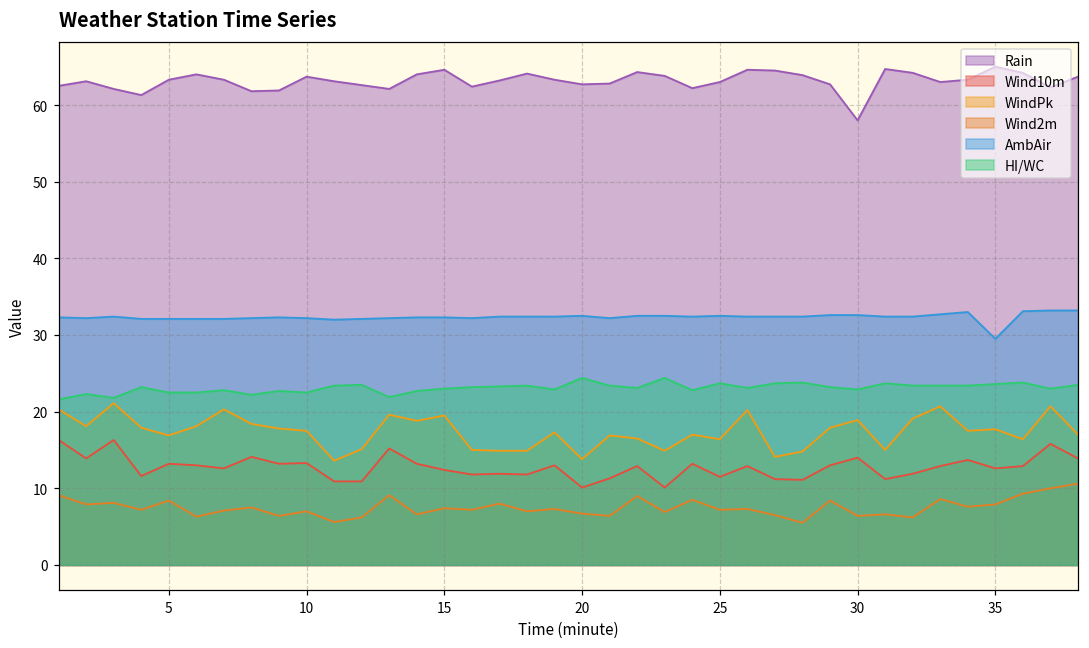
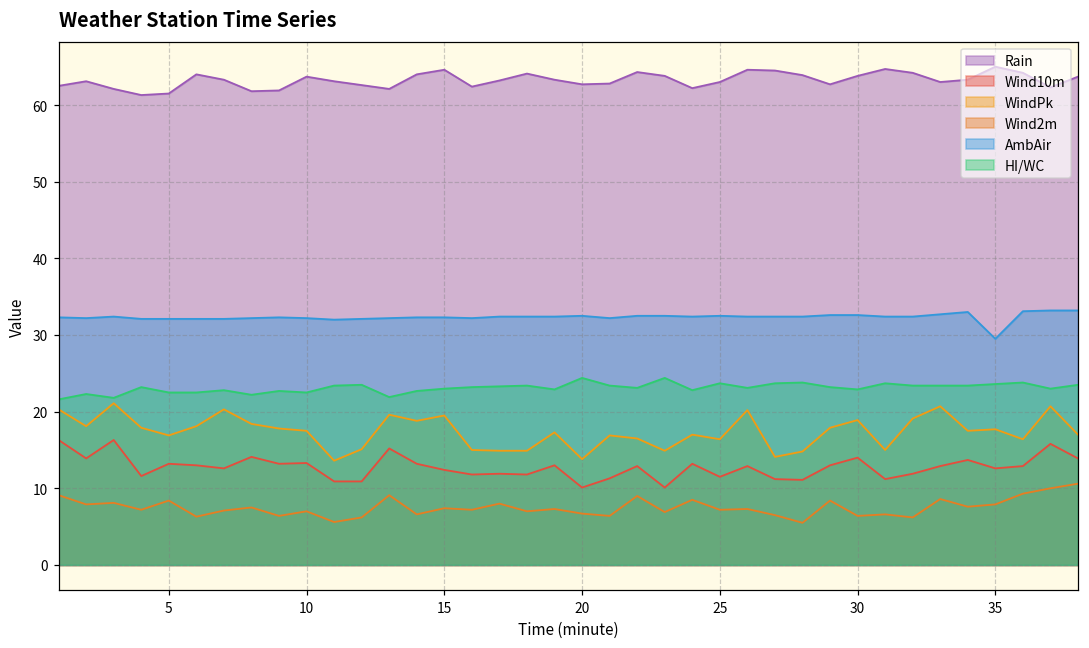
  {
    "Rain": {
-     "5": 63,
+     "5": 62,
      "10": 64,
      "15": 65,
      "20": 63,
      "25": 63,
-     "30": 58
+     "30": 64
    },
    "AmbAir": {
      "5": 32,
      "10": 32,
      "15": 32,
      "20": 33,
      "25": 33,
      "30": 33,
      "35": 30
    },
    "HI/WC": {
      "5": 23,
      "10": 23,
      "15": 23,
      "20": 24,
      "25": 24,
      "30": 23,
      "35": 24
    }
  }
